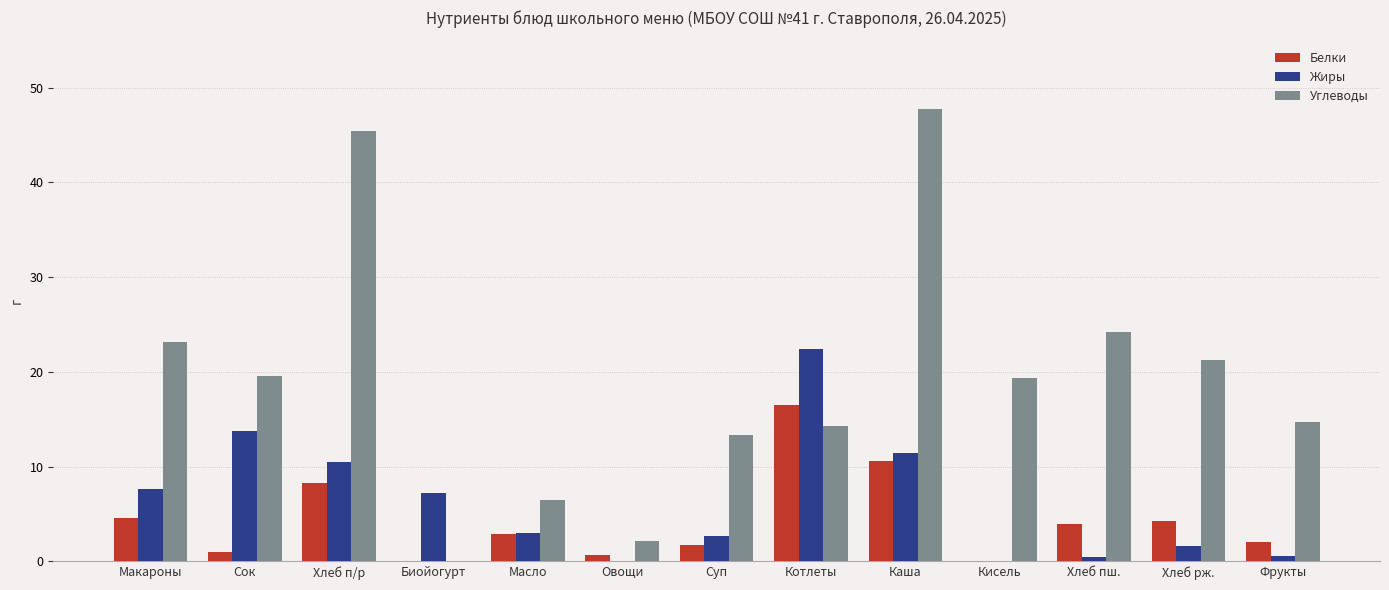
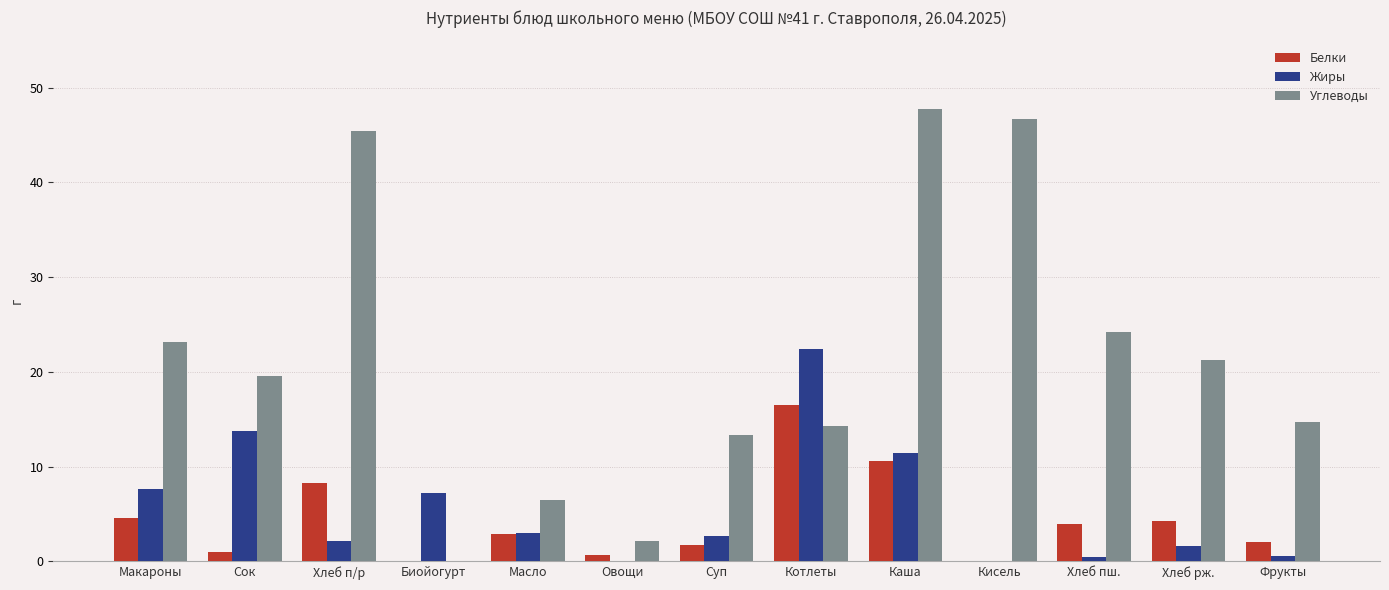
  {
    "Белки": {
      "Макароны": 5,
      "Сок": 1,
      "Хлеб п/р": 8,
      "Масло": 3,
      "Овощи": 1,
      "Суп": 2,
      "Котлеты": 17,
      "Каша": 11,
      "Кисель": 0,
      "Хлеб пш.": 4,
      "Хлеб рж.": 4,
      "Фрукты": 2
    },
    "Жиры": {
      "Макароны": 8,
      "Сок": 14,
-     "Хлеб п/р": 11,
+     "Хлеб п/р": 2,
      "Биойогурт": 7,
      "Масло": 3,
      "Суп": 3,
      "Котлеты": 22,
      "Каша": 12,
      "Кисель": 0,
      "Хлеб пш.": 1,
      "Хлеб рж.": 2,
      "Фрукты": 1
    },
    "Углеводы": {
      "Макароны": 23,
      "Сок": 20,
      "Хлеб п/р": 45,
      "Масло": 7,
      "Овощи": 2,
      "Суп": 13,
      "Котлеты": 14,
      "Каша": 48,
-     "Кисель": 19,
+     "Кисель": 47,
      "Хлеб пш.": 24,
      "Хлеб рж.": 21,
      "Фрукты": 15
    }
  }
